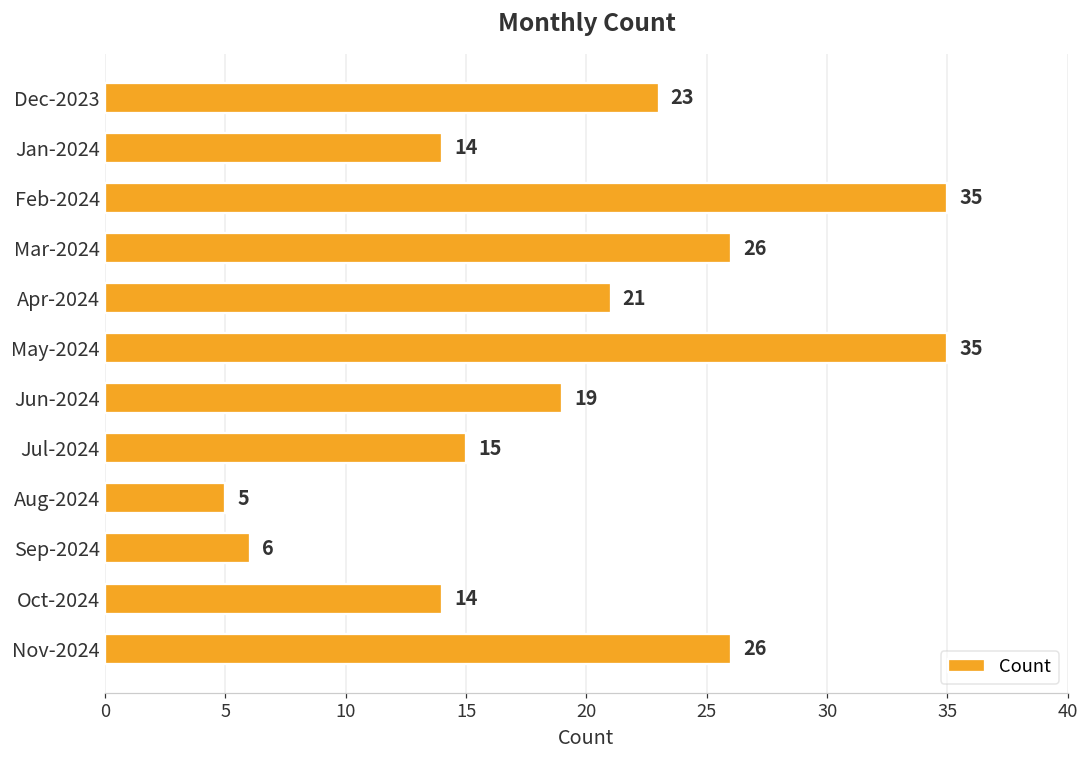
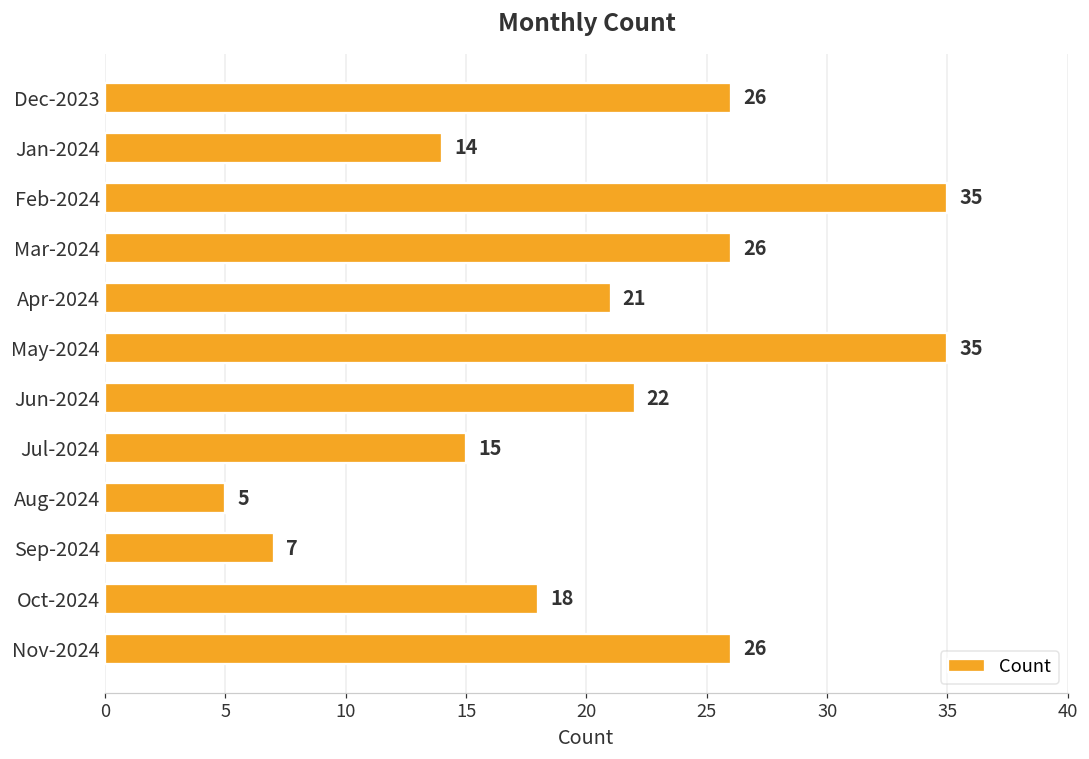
  {
-   "Dec-2023": 23,
+   "Dec-2023": 26,
    "Jan-2024": 14,
    "Feb-2024": 35,
    "Mar-2024": 26,
    "Apr-2024": 21,
    "May-2024": 35,
-   "Jun-2024": 19,
+   "Jun-2024": 22,
    "Jul-2024": 15,
    "Aug-2024": 5,
-   "Sep-2024": 6,
-   "Oct-2024": 14,
+   "Sep-2024": 7,
+   "Oct-2024": 18,
    "Nov-2024": 26
  }
